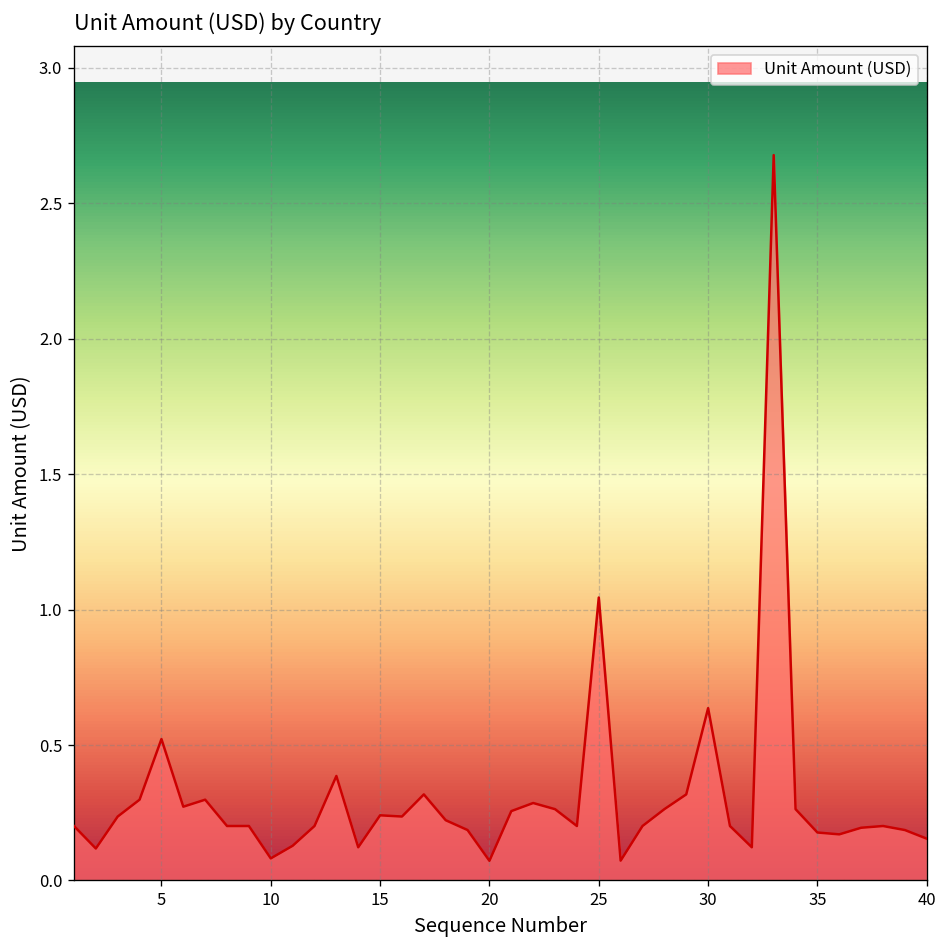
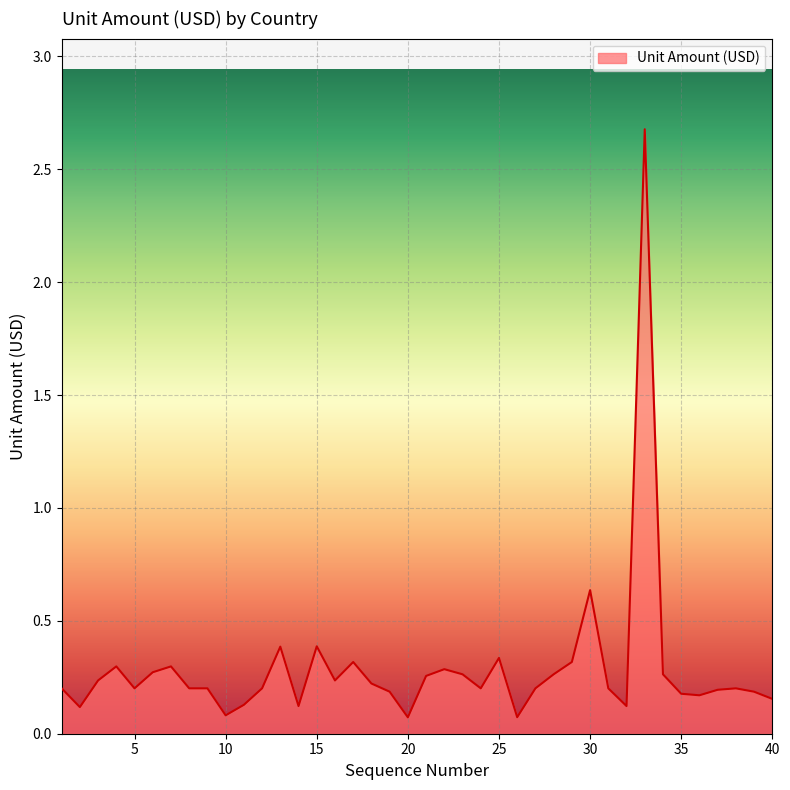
  {
-   "5": 0.52,
+   "5": 0.20,
    "10": 0.08,
-   "15": 0.24,
+   "15": 0.39,
    "20": 0.07,
-   "25": 1.04,
+   "25": 0.34,
    "30": 0.64,
    "35": 0.18,
    "40": 0.15
  }
